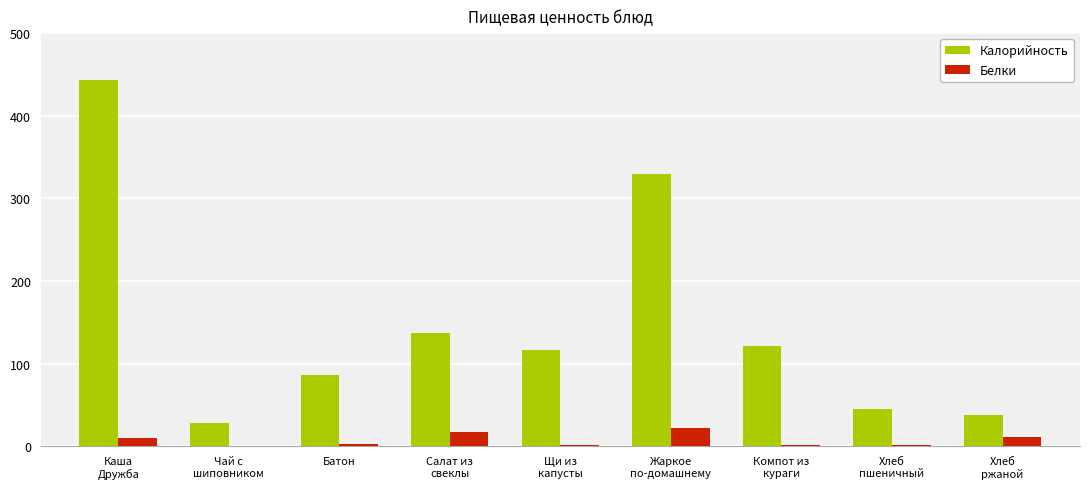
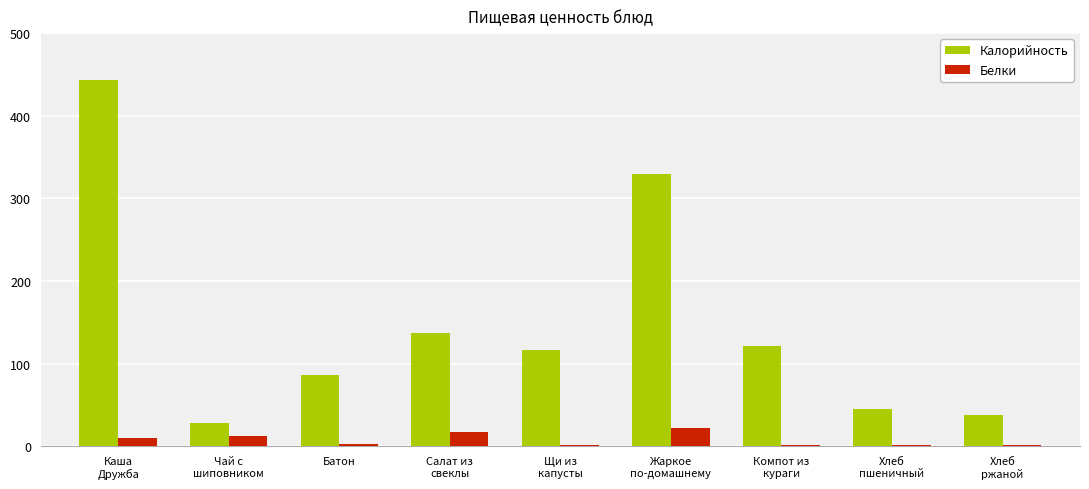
  {
    "Калорийность": {
      "Каша Дружба": 440,
      "Чай с шиповником": 30,
      "Батон": 90,
      "Салат из свеклы": 140,
      "Щи из капусты": 120,
      "Жаркое по-домашнему": 330,
      "Компот из кураги": 120,
      "Хлеб пшеничный": 50,
      "Хлеб ржаной": 40
    },
    "Белки": {
      "Каша Дружба": 10,
-     "Чай с шиповником": 0,
+     "Чай с шиповником": 10,
      "Батон": 0,
      "Салат из свеклы": 20,
      "Жаркое по-домашнему": 20,
-     "Хлеб ржаной": 10
+     "Хлеб ржаной": 0
    }
  }
